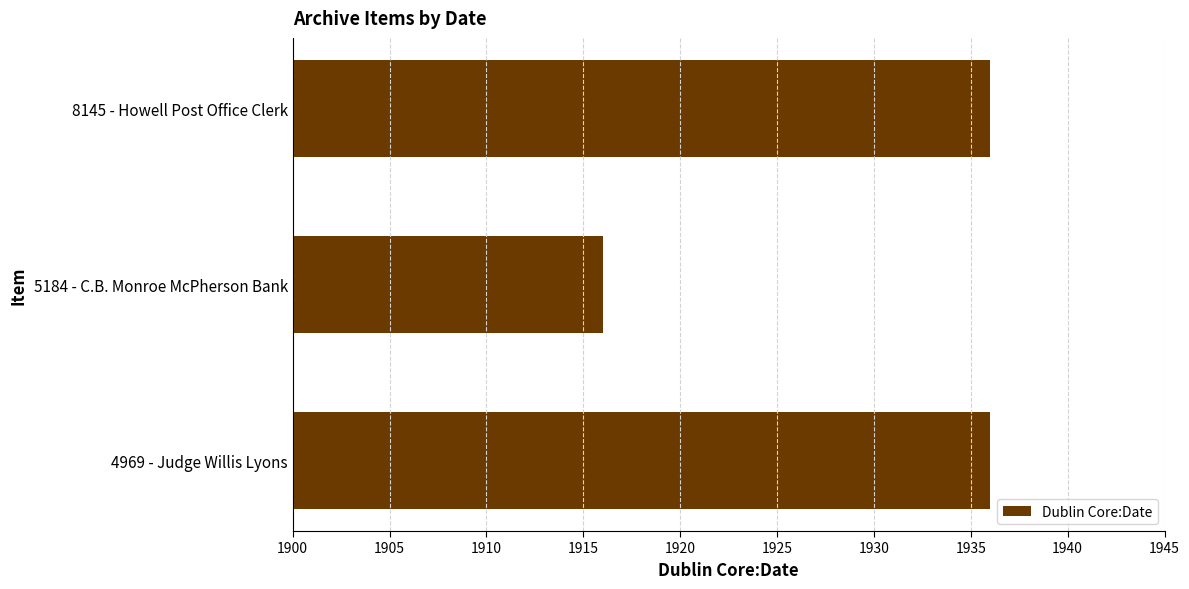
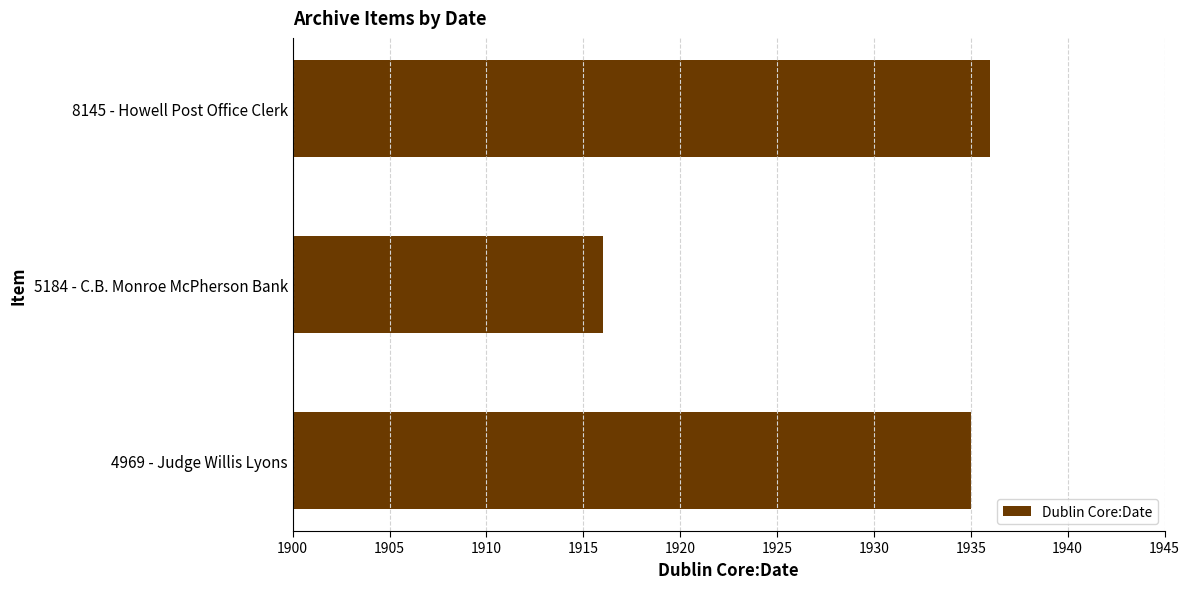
  {
    "8145 - Howell Post Office Clerk": 1936,
    "5184 - C.B. Monroe McPherson Bank": 1916,
-   "4969 - Judge Willis Lyons": 1936
+   "4969 - Judge Willis Lyons": 1935
  }
